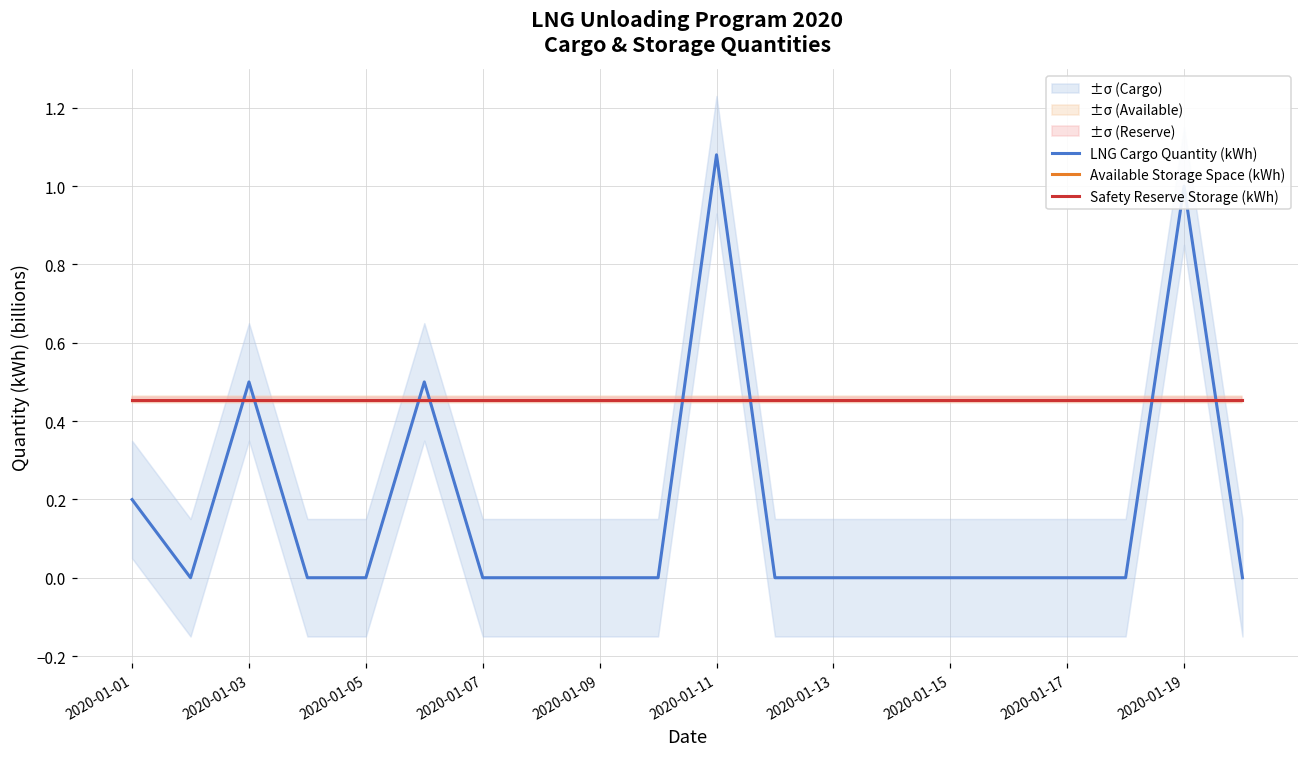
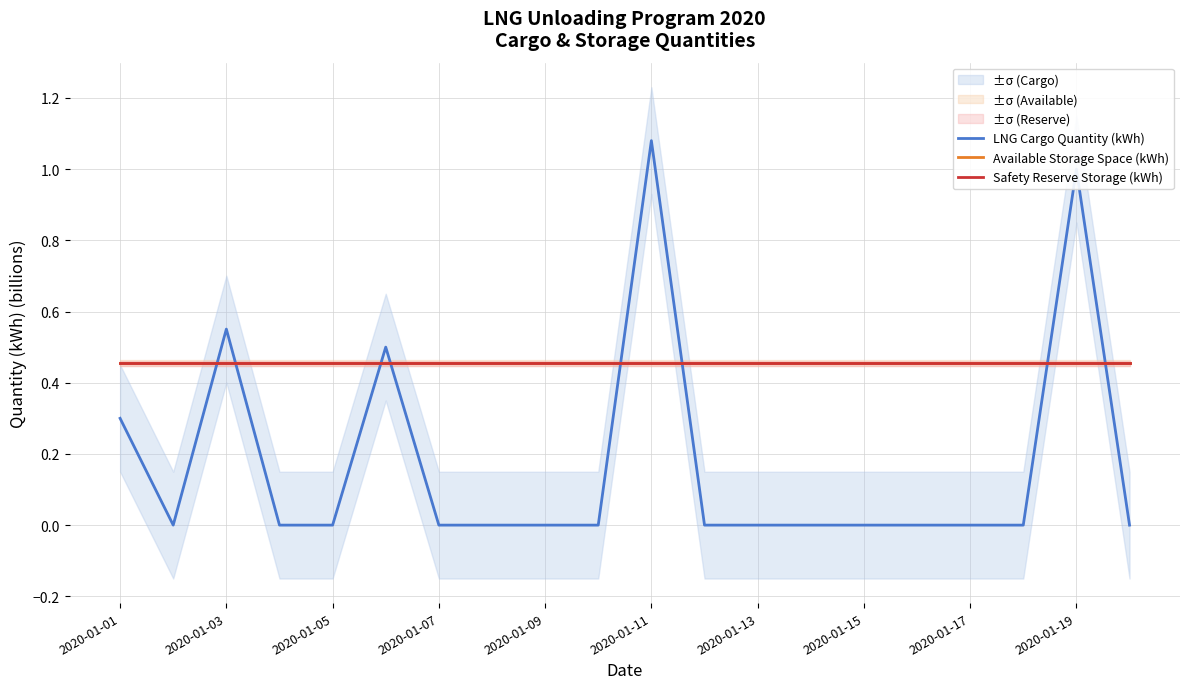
  {
    "LNG Cargo Quantity (kWh)": {
-     "2020-01-01": 0.20,
-     "2020-01-03": 0.50,
+     "2020-01-01": 0.30,
+     "2020-01-03": 0.55,
      "2020-01-05": 0.00,
      "2020-01-07": 0.00,
      "2020-01-09": 0.00,
      "2020-01-11": 1.08,
      "2020-01-13": 0.00,
      "2020-01-15": 0.00,
      "2020-01-17": 0.00
    }
  }
